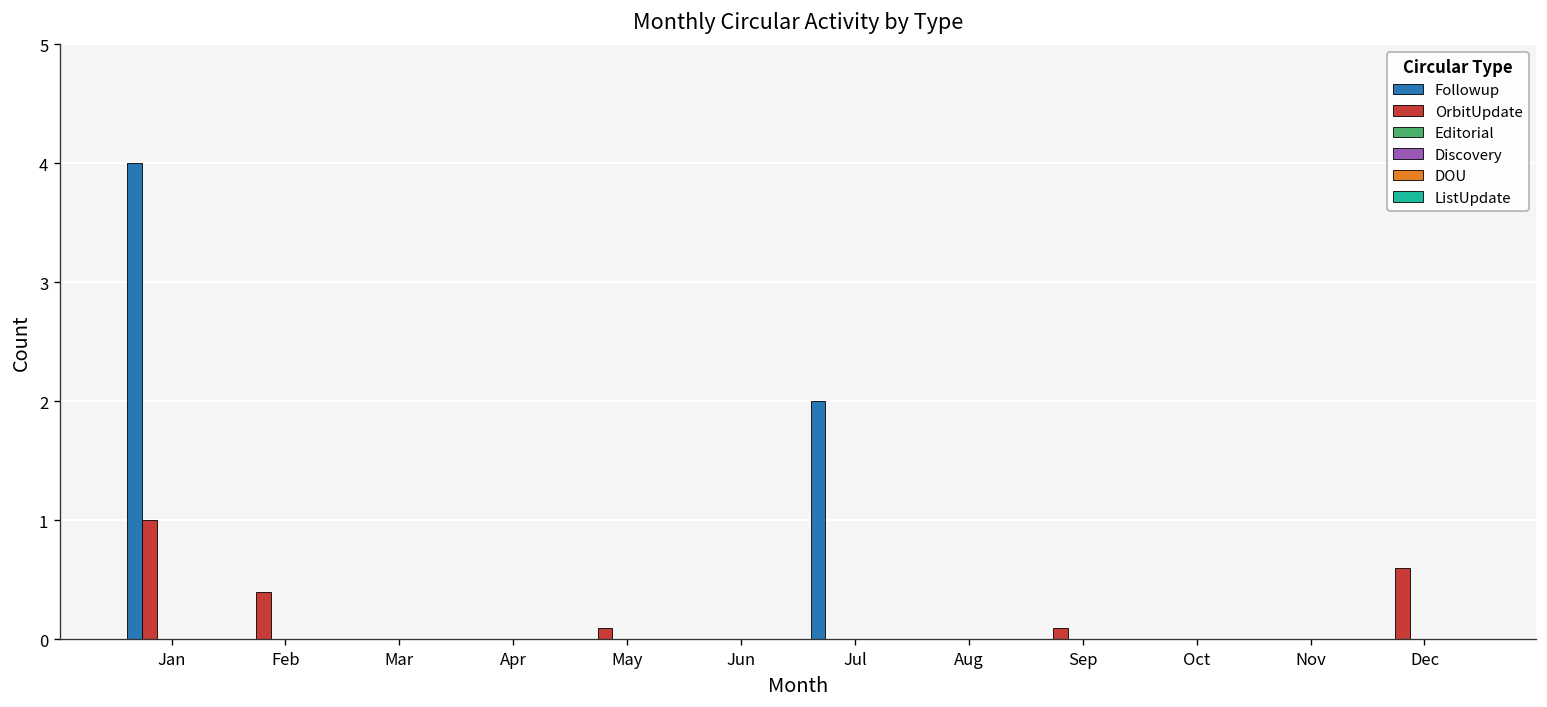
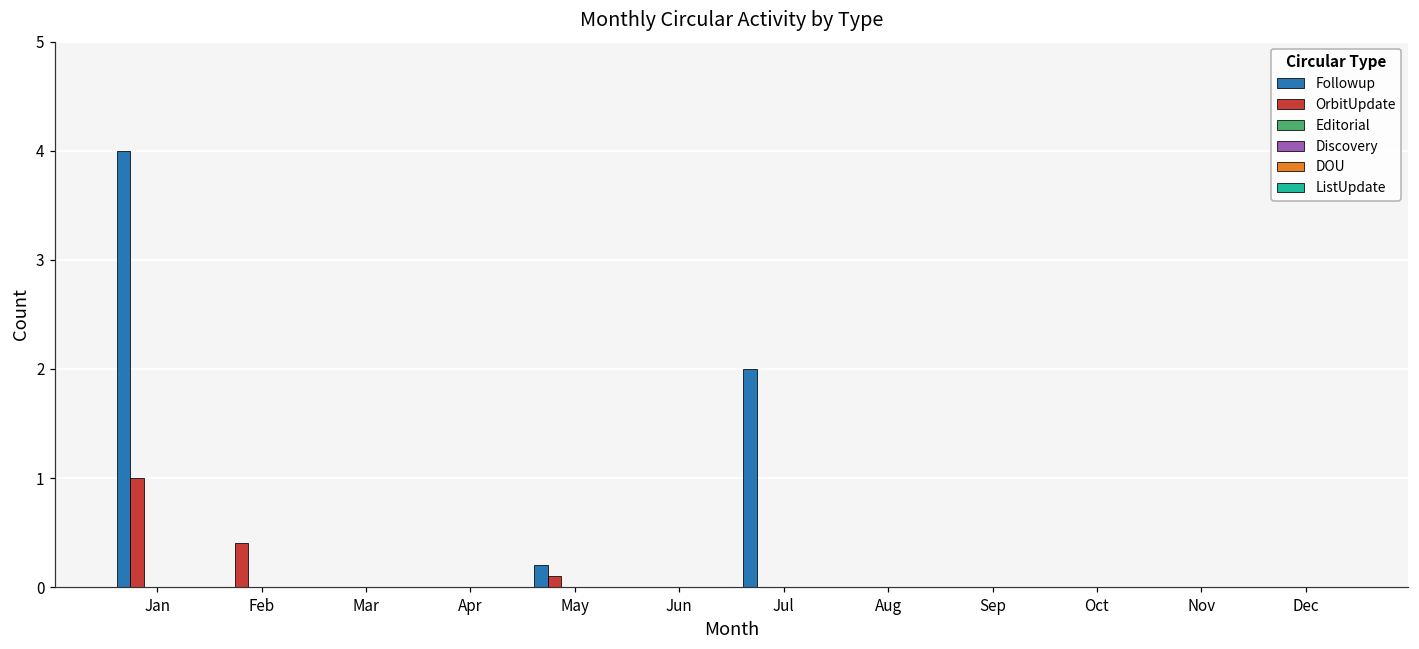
  {
    "Followup": {
      "Jan": 4.0,
      "Feb": 0.0,
      "Mar": 0.0,
      "Apr": 0.0,
-     "May": 0.0,
+     "May": 0.2,
      "Jun": 0.0,
      "Jul": 2.0,
      "Aug": 0.0,
      "Sep": 0.0,
      "Oct": 0.0,
      "Nov": 0.0,
      "Dec": 0.0
    },
    "OrbitUpdate": {
      "Jan": 1.0,
      "Feb": 0.4,
      "Mar": 0.0,
      "Apr": 0.0,
      "May": 0.1,
      "Jun": 0.0,
      "Jul": 0.0,
      "Aug": 0.0,
-     "Sep": 0.1,
+     "Sep": 0.0,
      "Oct": 0.0,
      "Nov": 0.0,
-     "Dec": 0.6
+     "Dec": 0.0
    },
    "Editorial": {
      "Jan": 0.0,
      "Feb": 0.0,
      "Mar": 0.0,
      "Apr": 0.0,
      "May": 0.0,
      "Jun": 0.0,
      "Jul": 0.0,
      "Aug": 0.0,
      "Sep": 0.0,
      "Oct": 0.0,
      "Nov": 0.0,
      "Dec": 0.0
    },
    "Discovery": {
      "Jan": 0.0,
      "Feb": 0.0,
      "Mar": 0.0,
      "Apr": 0.0,
      "May": 0.0,
      "Jun": 0.0,
      "Jul": 0.0,
      "Aug": 0.0,
      "Sep": 0.0,
      "Oct": 0.0,
      "Nov": 0.0,
      "Dec": 0.0
    },
    "DOU": {
      "Jan": 0.0,
      "Feb": 0.0,
      "Mar": 0.0,
      "Apr": 0.0,
      "May": 0.0,
      "Jun": 0.0,
      "Jul": 0.0,
      "Aug": 0.0,
      "Sep": 0.0,
      "Oct": 0.0,
      "Nov": 0.0,
      "Dec": 0.0
    },
    "ListUpdate": {
      "Jan": 0.0,
      "Feb": 0.0,
      "Mar": 0.0,
      "Apr": 0.0,
      "May": 0.0,
      "Jun": 0.0,
      "Jul": 0.0,
      "Aug": 0.0,
      "Sep": 0.0,
      "Oct": 0.0,
      "Nov": 0.0,
      "Dec": 0.0
    }
  }
